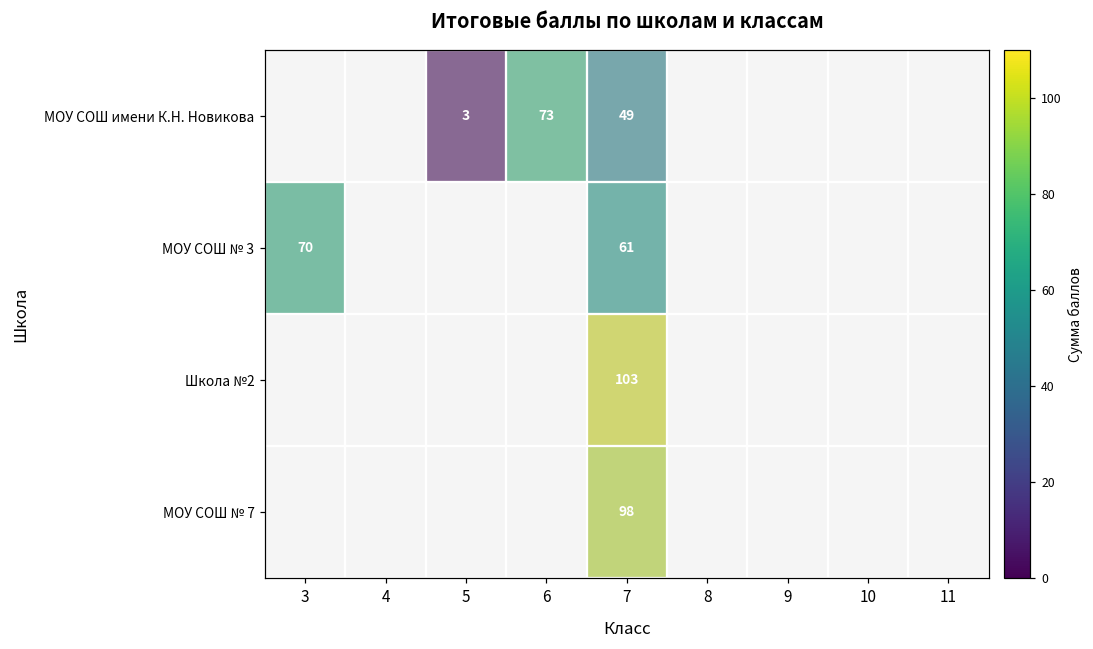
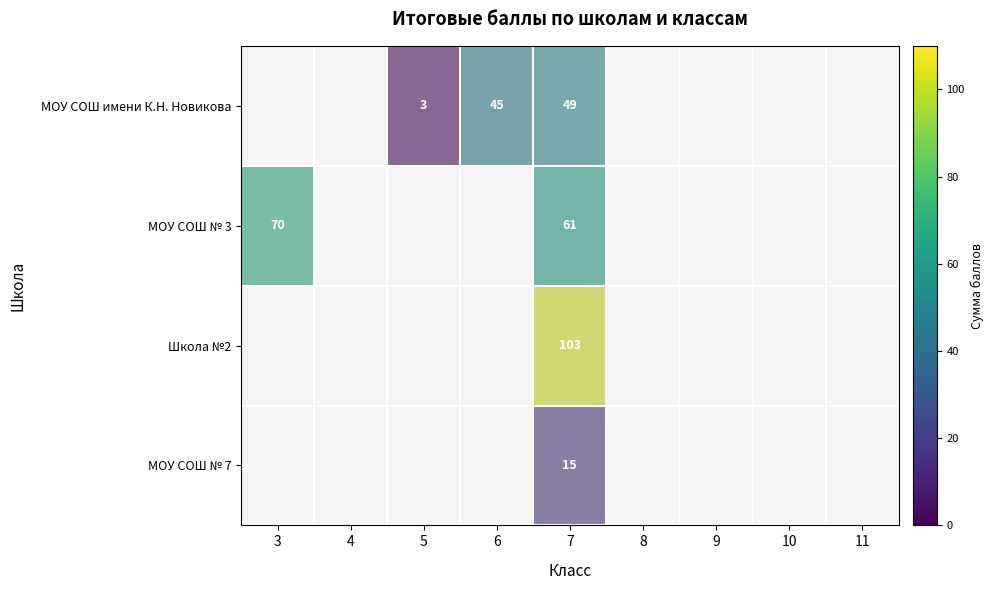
  {
    "МОУ СОШ имени К.Н. Новикова": {
      "5": 3,
-     "6": 73,
+     "6": 45,
      "7": 49
    },
    "МОУ СОШ № 3": {
      "3": 70,
      "7": 61
    },
    "Школа №2": {
      "7": 103
    },
    "МОУ СОШ № 7": {
-     "7": 98
+     "7": 15
    }
  }
